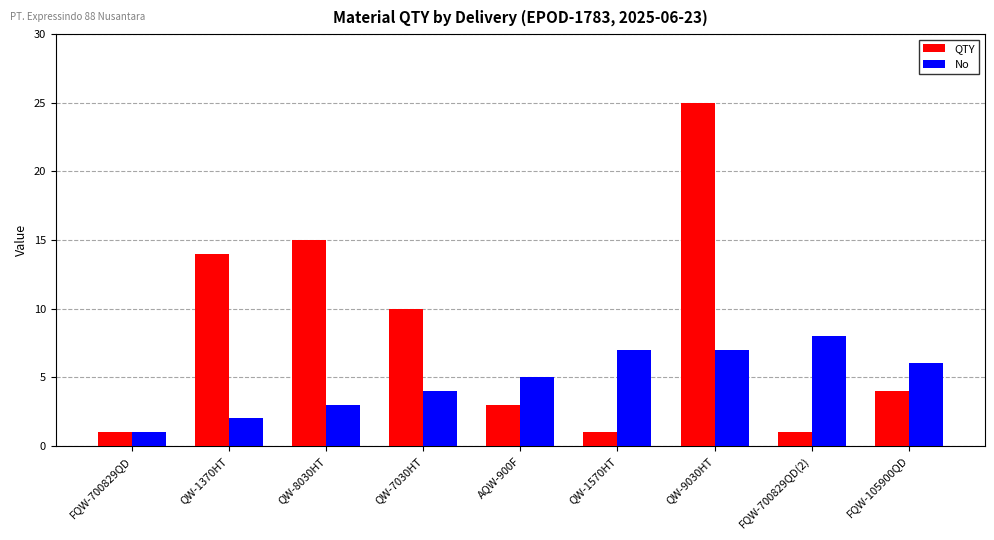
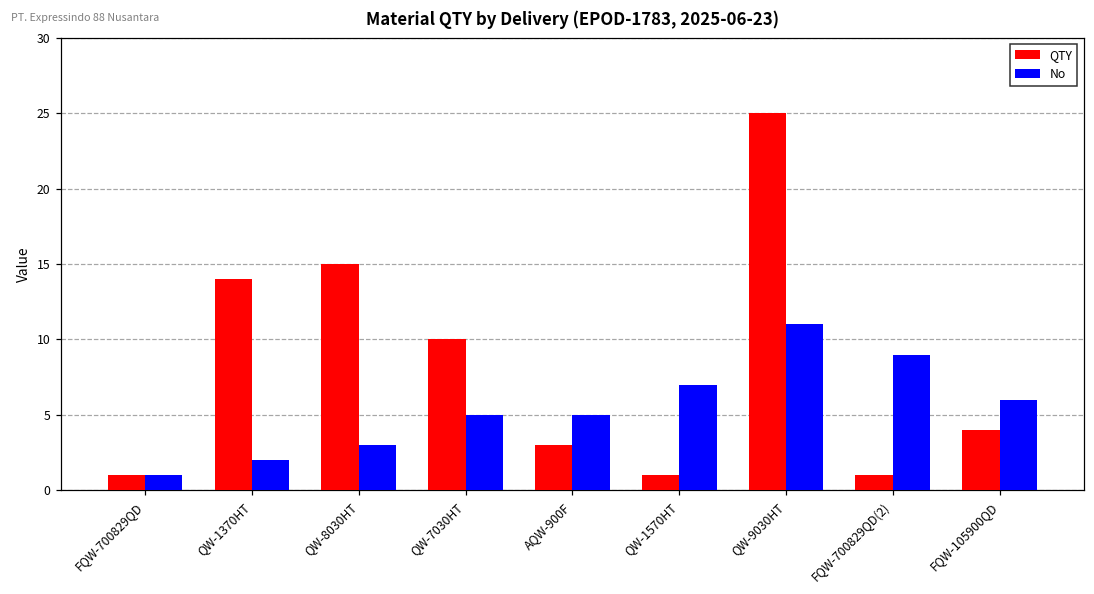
  {
    "QTY": {
      "FQW-700829QD": 1,
      "QW-1370HT": 14,
      "QW-8030HT": 15,
      "QW-7030HT": 10,
      "AQW-900F": 3,
      "QW-1570HT": 1,
      "QW-9030HT": 25,
      "FQW-700829QD(2)": 1,
      "FQW-105900QD": 4
    },
    "No": {
      "FQW-700829QD": 1,
      "QW-1370HT": 2,
      "QW-8030HT": 3,
-     "QW-7030HT": 4,
+     "QW-7030HT": 5,
      "AQW-900F": 5,
      "QW-1570HT": 7,
-     "QW-9030HT": 7,
-     "FQW-700829QD(2)": 8,
+     "QW-9030HT": 11,
+     "FQW-700829QD(2)": 9,
      "FQW-105900QD": 6
    }
  }
